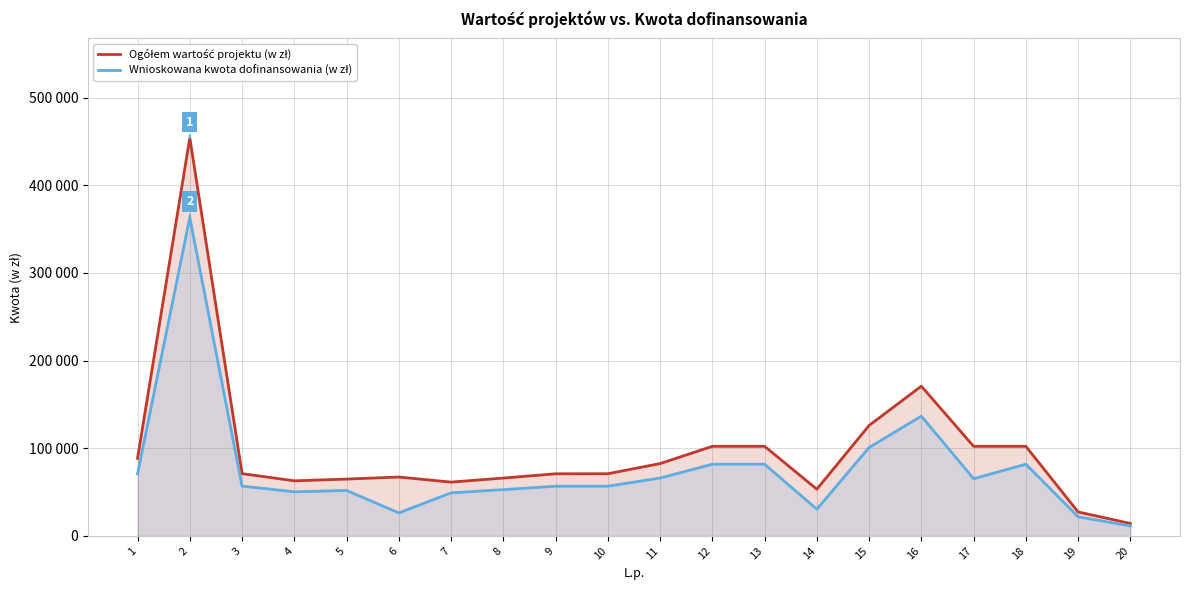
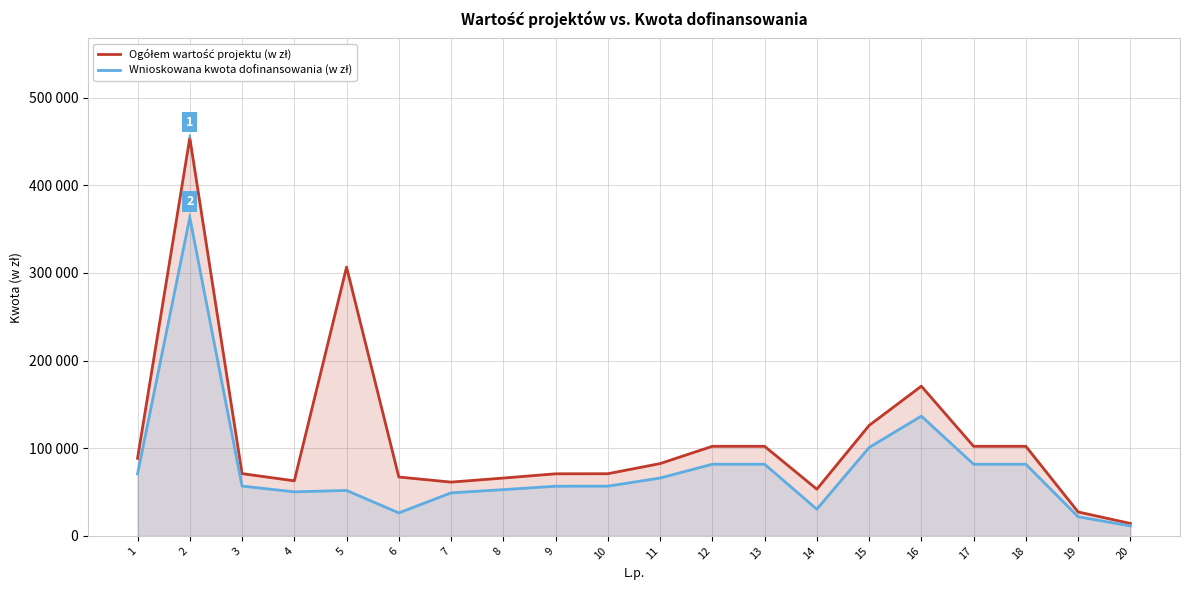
  {
    "Ogółem wartość projektu (w zł)": {
      "1": 90000,
      "3": 70000,
      "4": 60000,
-     "5": 60000,
+     "5": 310000,
      "6": 70000,
      "7": 60000,
      "8": 70000,
      "9": 70000,
      "10": 70000,
      "11": 80000,
      "12": 100000,
      "13": 100000,
      "14": 50000,
      "15": 130000,
      "16": 170000,
      "17": 100000,
      "18": 100000,
      "19": 30000
    },
    "Wnioskowana kwota dofinansowania (w zł)": {
      "1": 70000,
      "3": 60000,
      "4": 50000,
      "5": 50000,
      "6": 30000,
      "7": 50000,
      "8": 50000,
      "9": 60000,
      "10": 60000,
      "11": 70000,
      "12": 80000,
      "13": 80000,
      "14": 30000,
      "15": 100000,
      "16": 140000,
-     "17": 70000,
+     "17": 80000,
      "18": 80000,
      "19": 20000
    }
  }
